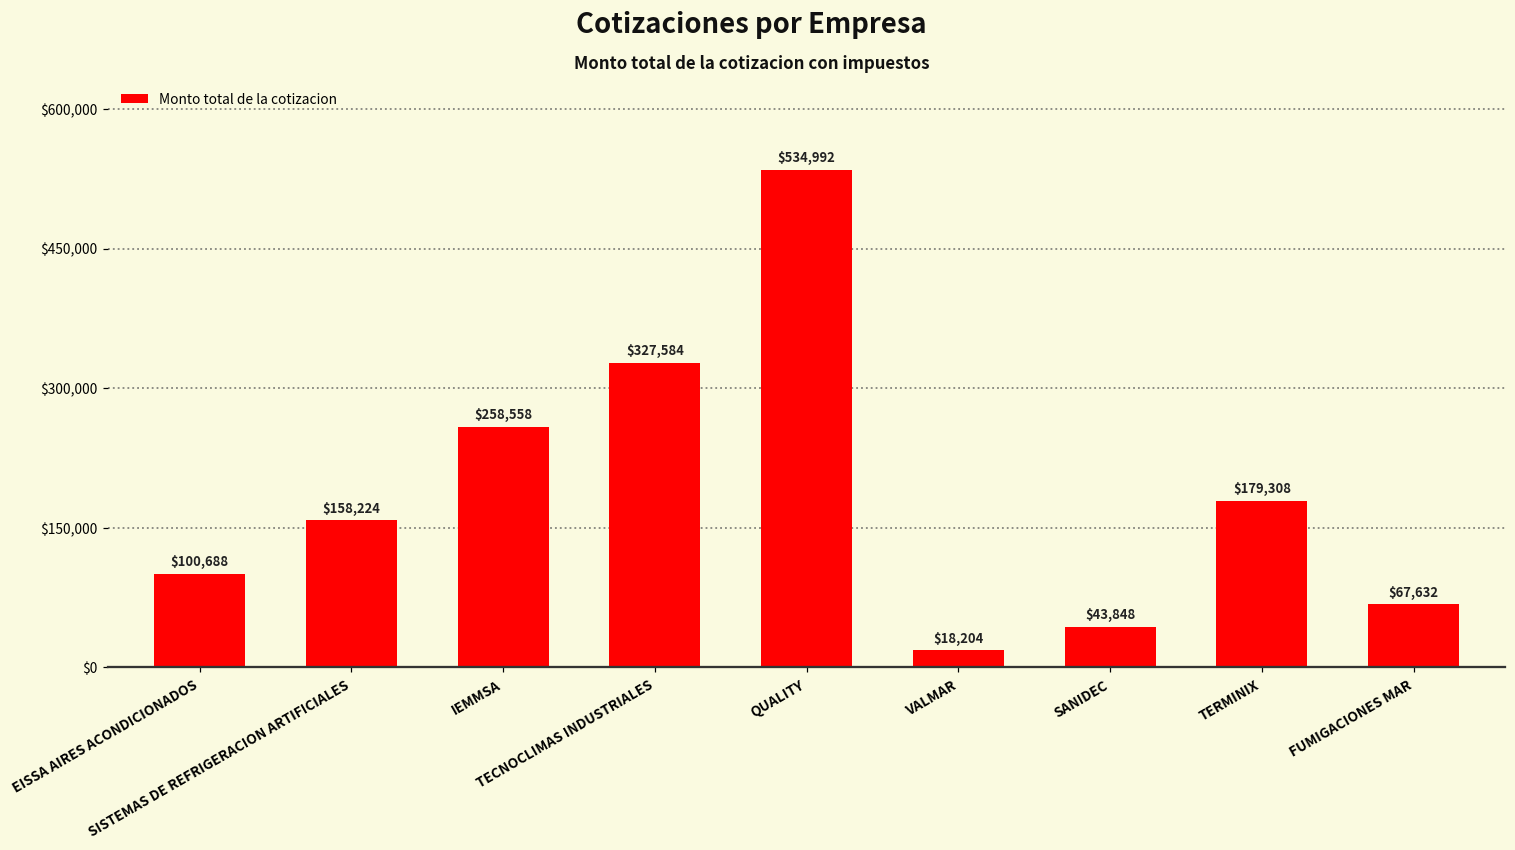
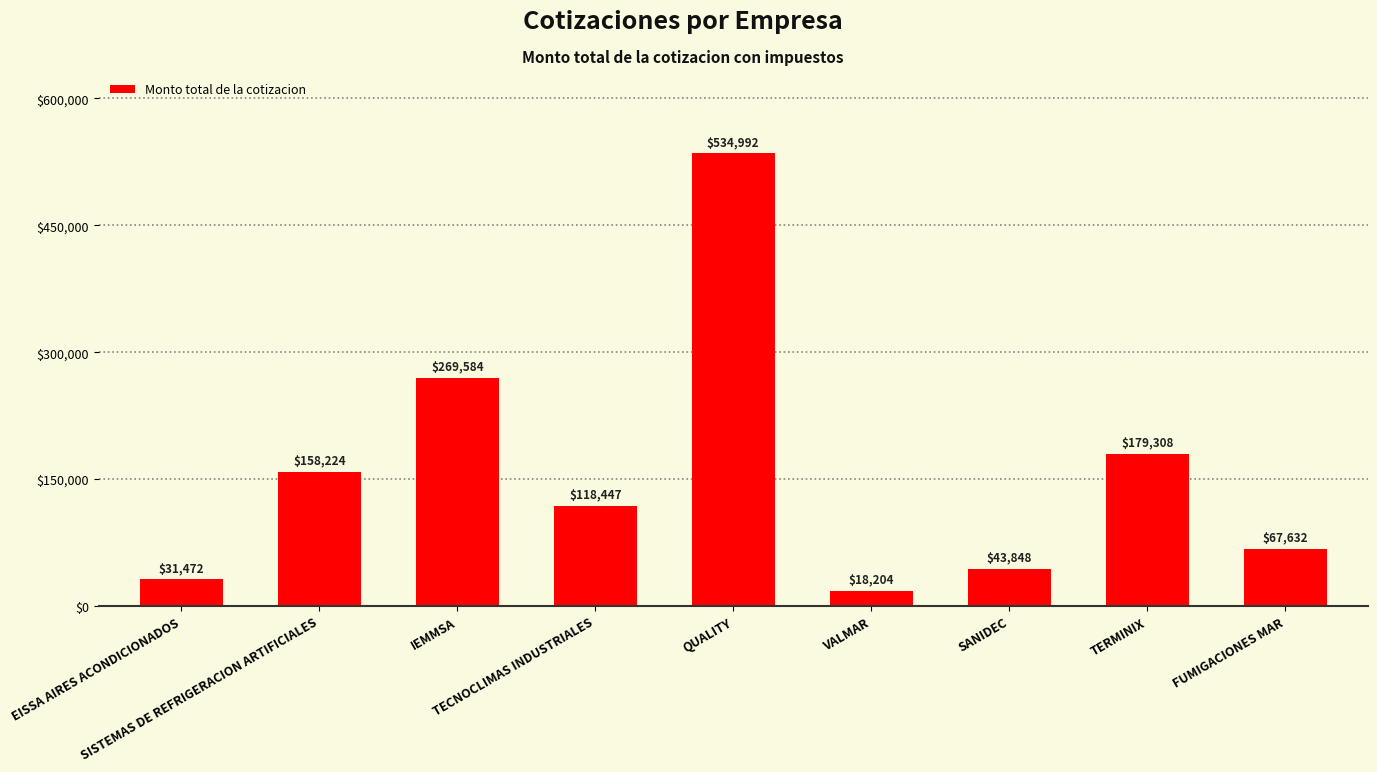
  {
-   "EISSA AIRES ACONDICIONADOS": "$100,688",
+   "EISSA AIRES ACONDICIONADOS": "$31,472",
    "SISTEMAS DE REFRIGERACION ARTIFICIALES": "$158,224",
-   "IEMMSA": "$258,558",
-   "TECNOCLIMAS INDUSTRIALES": "$327,584",
+   "IEMMSA": "$269,584",
+   "TECNOCLIMAS INDUSTRIALES": "$118,447",
    "QUALITY": "$534,992",
    "VALMAR": "$18,204",
    "SANIDEC": "$43,848",
    "TERMINIX": "$179,308",
    "FUMIGACIONES MAR": "$67,632"
  }
